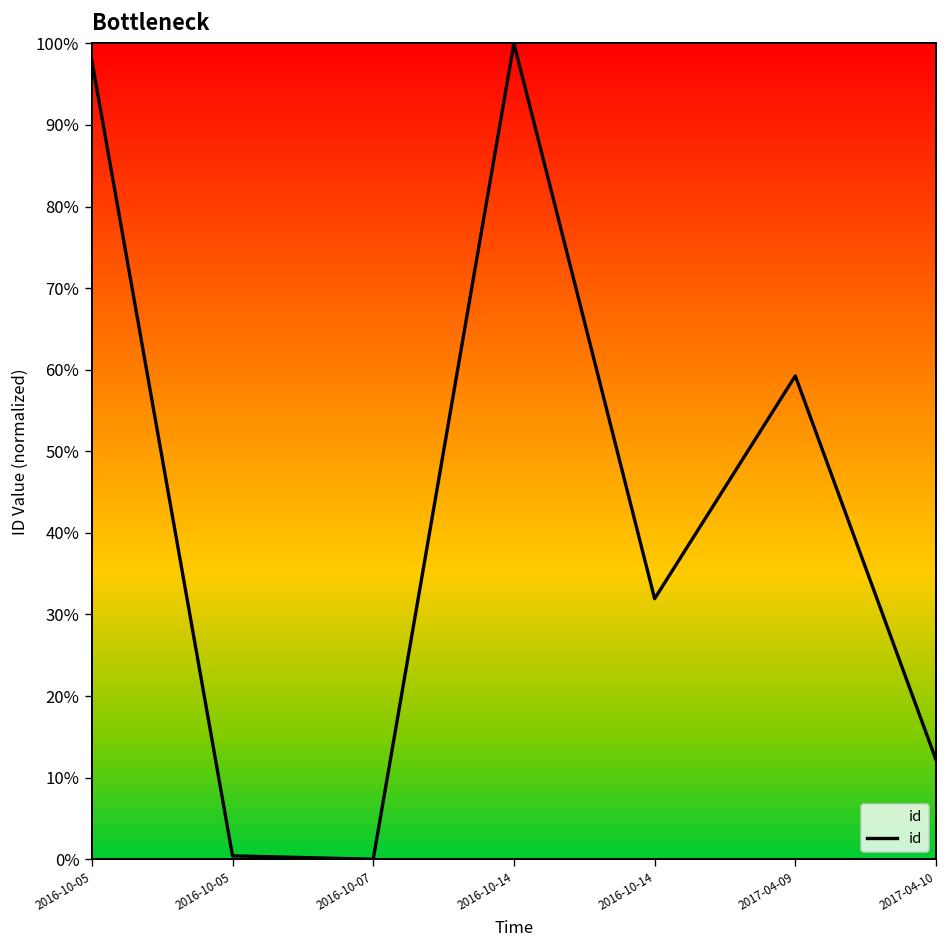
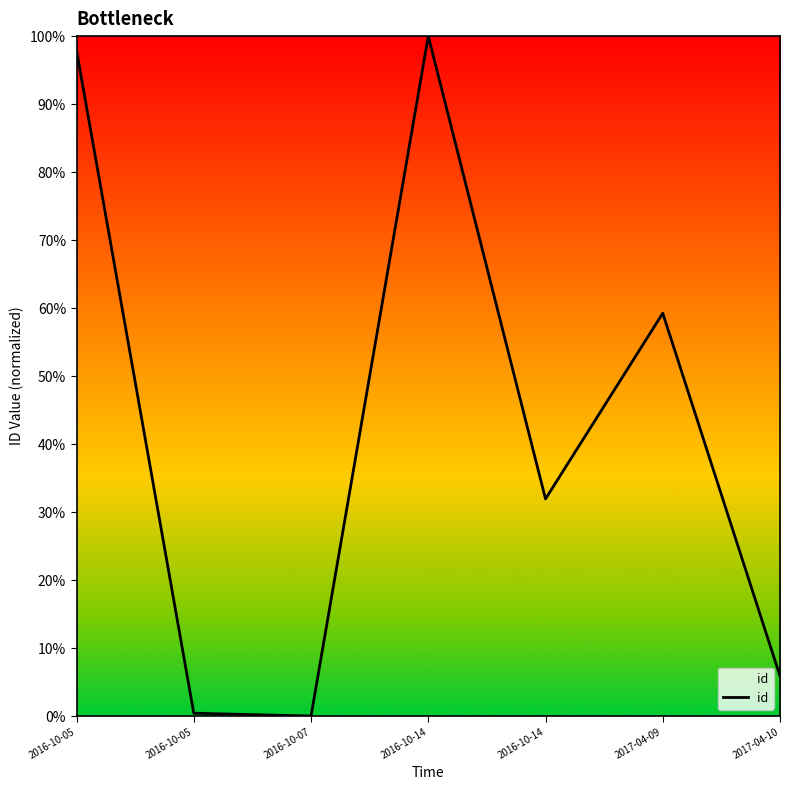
  {
    "2016-10-07": "0%",
    "2017-04-09": "59%",
-   "2017-04-10": "12%"
+   "2017-04-10": "6%"
  }
